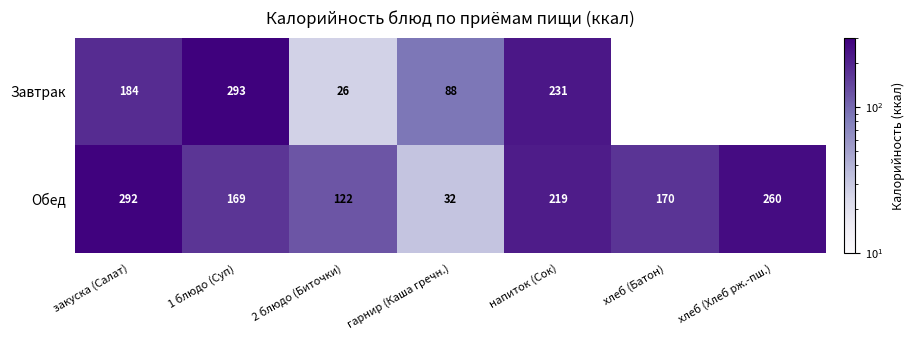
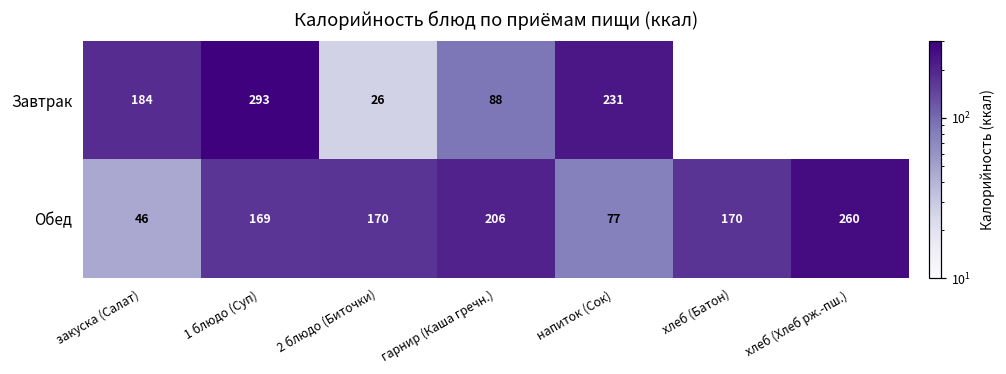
  {
    "Завтрак": {
      "закуска (Салат)": 184,
      "1 блюдо (Суп)": 293,
      "2 блюдо (Биточки)": 26,
      "гарнир (Каша гречн.)": 88,
      "напиток (Сок)": 231
    },
    "Обед": {
-     "закуска (Салат)": 292,
+     "закуска (Салат)": 46,
      "1 блюдо (Суп)": 169,
-     "2 блюдо (Биточки)": 122,
-     "гарнир (Каша гречн.)": 32,
-     "напиток (Сок)": 219,
+     "2 блюдо (Биточки)": 170,
+     "гарнир (Каша гречн.)": 206,
+     "напиток (Сок)": 77,
      "хлеб (Батон)": 170,
      "хлеб (Хлеб рж.-пш.)": 260
    }
  }
